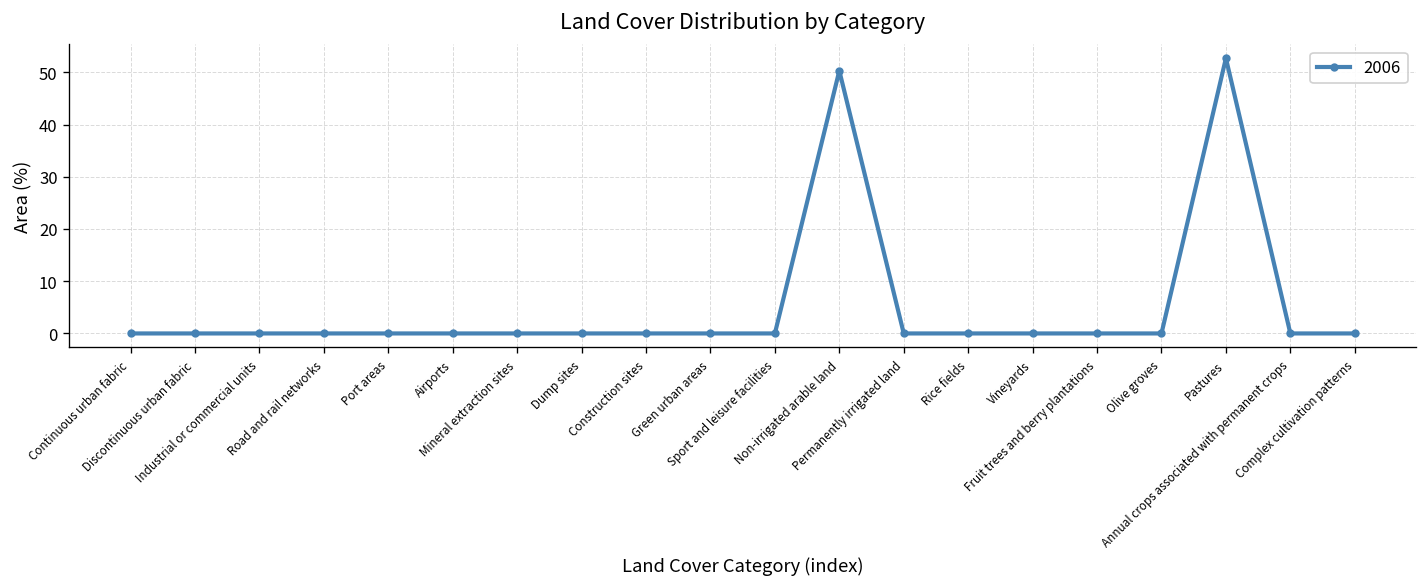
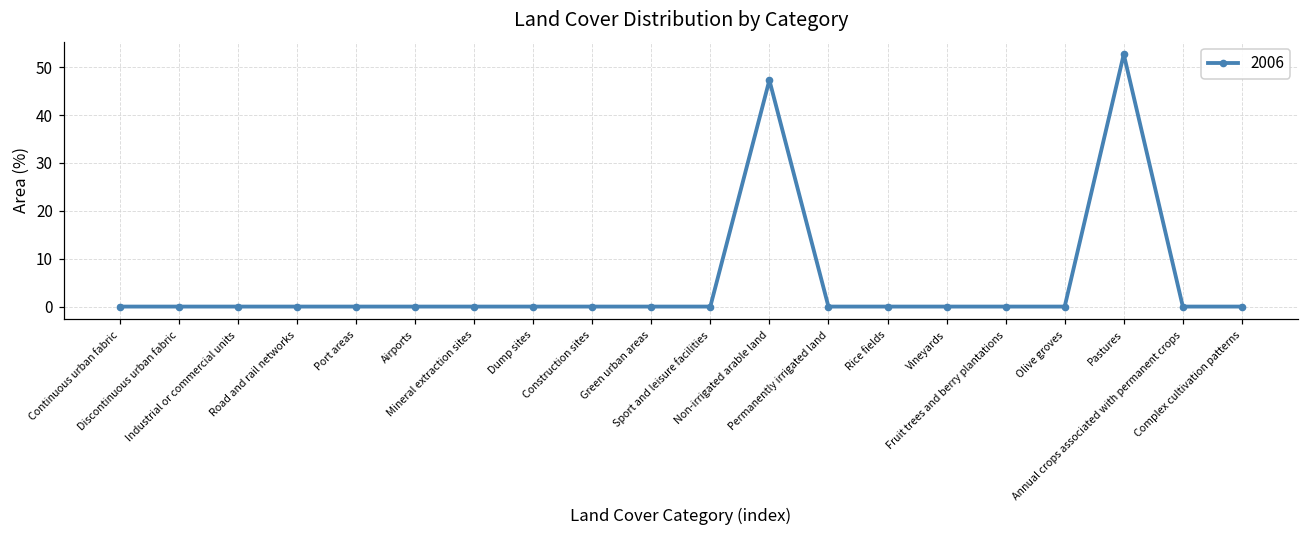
  {
    "Continuous urban fabric": 0,
    "Discontinuous urban fabric": 0,
    "Industrial or commercial units": 0,
    "Road and rail networks": 0,
    "Port areas": 0,
    "Airports": 0,
    "Mineral extraction sites": 0,
    "Dump sites": 0,
    "Construction sites": 0,
    "Green urban areas": 0,
    "Sport and leisure facilities": 0,
-   "Non-irrigated arable land": 50,
+   "Non-irrigated arable land": 47,
    "Permanently irrigated land": 0,
    "Rice fields": 0,
    "Vineyards": 0,
    "Fruit trees and berry plantations": 0,
    "Olive groves": 0,
    "Pastures": 53,
    "Annual crops associated with permanent crops": 0,
    "Complex cultivation patterns": 0
  }
